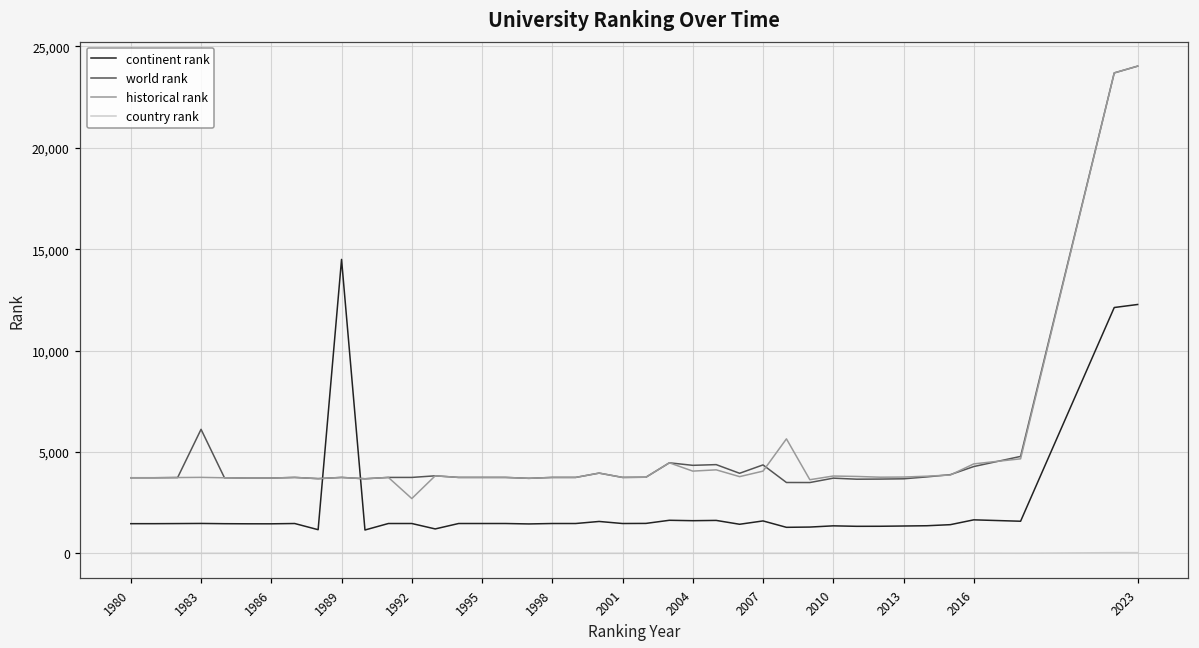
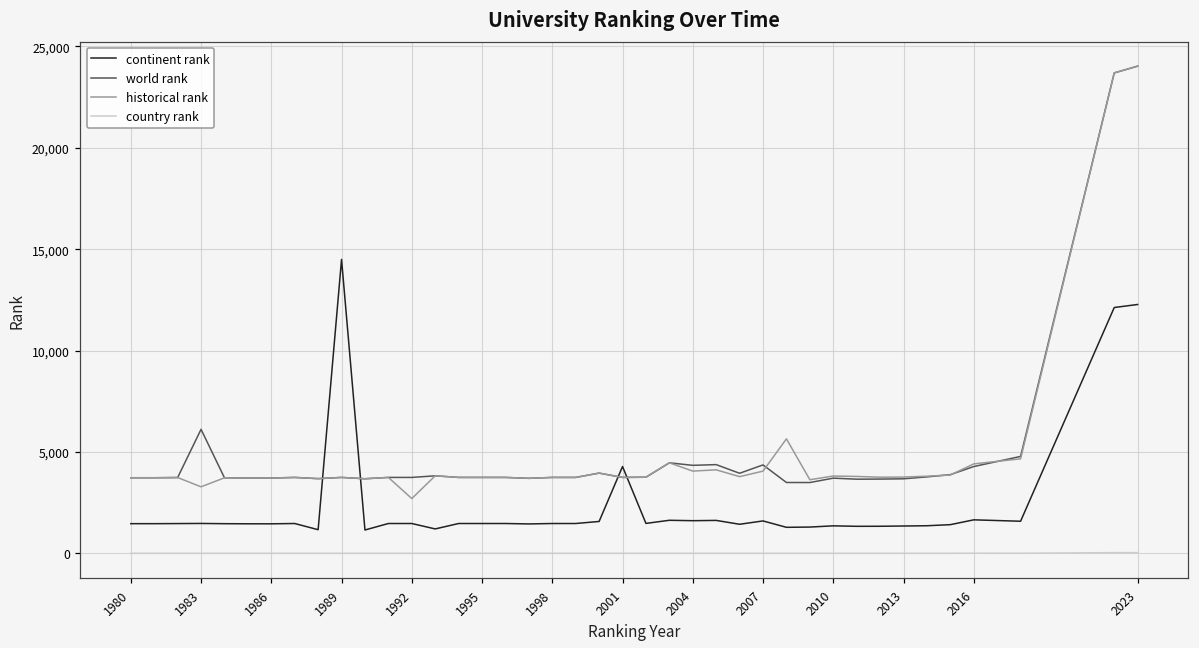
  {
    "continent rank": {
      "1980": "1,500",
      "1983": "1,500",
      "1986": "1,500",
      "1989": "14,500",
      "1992": "1,500",
      "1995": "1,500",
      "1998": "1,500",
-     "2001": "1,500",
+     "2001": "4,300",
      "2004": "1,600",
      "2007": "1,600",
      "2010": "1,400",
      "2013": "1,400",
      "2016": "1,700",
      "2023": "12,300"
    },
    "world rank": {
      "1983": "6,100",
      "1992": "3,700",
      "2004": "4,300",
      "2007": "4,400"
    },
    "historical rank": {
-     "1983": "3,800",
+     "1983": "3,300",
      "1992": "2,700",
      "2004": "4,100",
      "2007": "4,100"
    },
    "country rank": {
      "1980": "0",
      "1983": "0",
      "1986": "0",
      "1989": "0",
      "1992": "0",
      "1995": "0",
      "1998": "0",
      "2001": "0",
      "2004": "0",
      "2007": "0",
      "2010": "0",
      "2013": "0",
      "2016": "0",
      "2023": "0"
    }
  }
